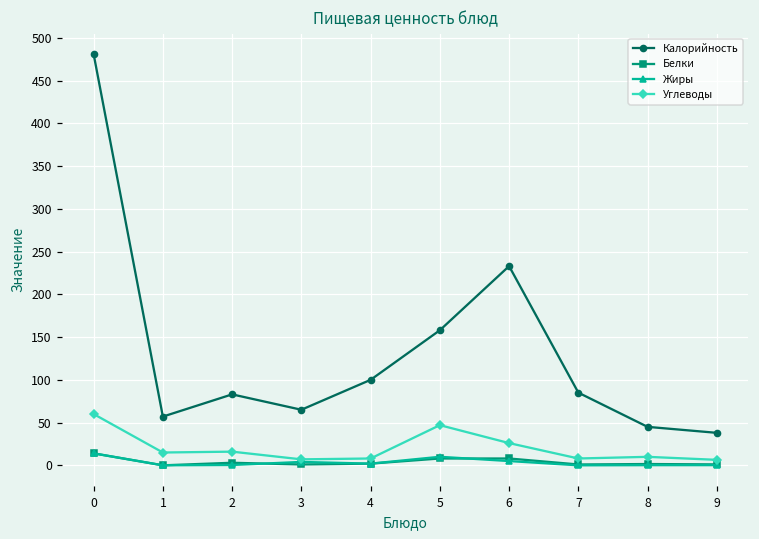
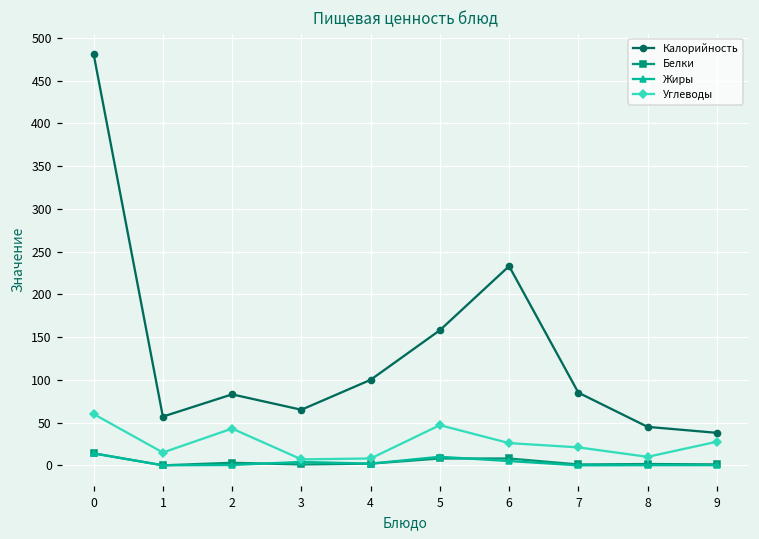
  {
    "Углеводы": {
      "0": 60,
      "1": 20,
-     "2": 20,
+     "2": 40,
      "4": 10,
      "5": 50,
      "6": 30,
-     "7": 10,
+     "7": 20,
      "8": 10,
-     "9": 10
+     "9": 30
    }
  }
